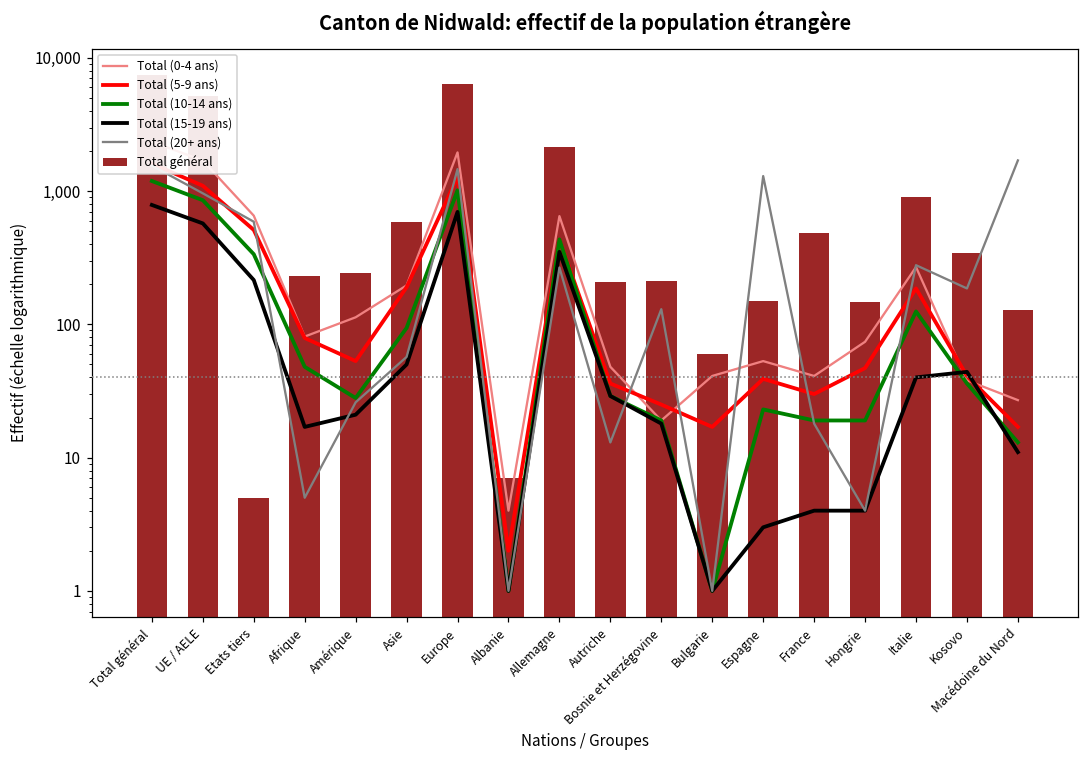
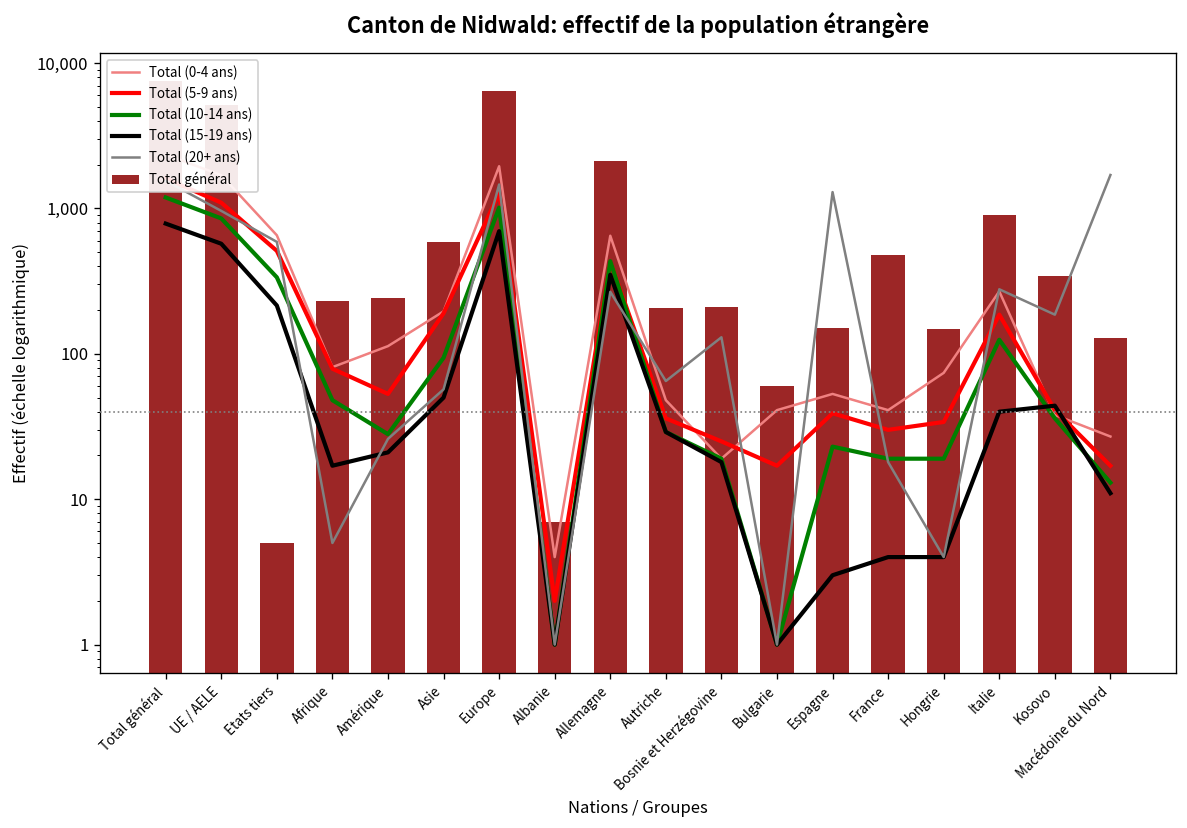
  {
    "Total (0-4 ans)": {
      "Etats tiers": "700",
      "Amérique": "110",
      "Europe": "2,000",
      "Albanie": "4",
      "Allemagne": "600",
      "Autriche": "48",
      "Bulgarie": "41",
      "Espagne": "50",
      "France": "41",
      "Hongrie": "70",
      "Kosovo": "38",
      "Macédoine du Nord": "27"
    },
    "Total général": {
      "Etats tiers": "5",
      "Afrique": "230",
      "Amérique": "240",
      "Asie": "600",
      "Europe": "6,000",
      "Albanie": "7",
      "Allemagne": "2,100",
      "Autriche": "210",
      "Bosnie et Herzégovine": "210",
      "Bulgarie": "60",
      "Espagne": "150",
      "France": "480",
      "Hongrie": "150",
      "Italie": "900",
      "Kosovo": "350",
      "Macédoine du Nord": "130"
    },
    "Total (5-9 ans)": {
      "UE / AELE": "1,100",
      "Etats tiers": "510",
      "Amérique": "50",
      "Europe": "1,300",
      "Albanie": "2",
      "Autriche": "36",
      "Bosnie et Herzégovine": "25",
      "Bulgarie": "17",
      "Espagne": "39",
      "France": "30",
-     "Hongrie": "47",
+     "Hongrie": "34",
      "Italie": "190",
      "Kosovo": "41",
      "Macédoine du Nord": "17"
    },
    "Total (10-14 ans)": {
      "Total général": "1,200",
      "UE / AELE": "900",
      "Etats tiers": "340",
      "Afrique": "48",
      "Amérique": "28",
      "Asie": "90",
      "Europe": "1,000",
      "Espagne": "23",
      "France": "19",
      "Hongrie": "19",
      "Italie": "130",
      "Kosovo": "36",
      "Macédoine du Nord": "13"
    },
    "Total (15-19 ans)": {
      "Total général": "800",
      "UE / AELE": "600",
      "Etats tiers": "220",
      "Afrique": "17",
      "Amérique": "21",
      "Asie": "50",
      "Europe": "700",
      "Allemagne": "350",
      "Bosnie et Herzégovine": "18",
      "Espagne": "3",
      "France": "4",
      "Italie": "40",
      "Kosovo": "44",
      "Macédoine du Nord": "11"
    },
    "Total (20+ ans)": {
      "UE / AELE": "1,000",
      "Etats tiers": "600",
      "Afrique": "5",
      "Amérique": "26",
      "Asie": "60",
      "Europe": "1,500",
      "Allemagne": "270",
-     "Autriche": "13",
+     "Autriche": "70",
      "Bosnie et Herzégovine": "130",
      "Espagne": "1,300",
      "France": "18",
      "Kosovo": "190",
      "Macédoine du Nord": "1,700"
    }
  }
